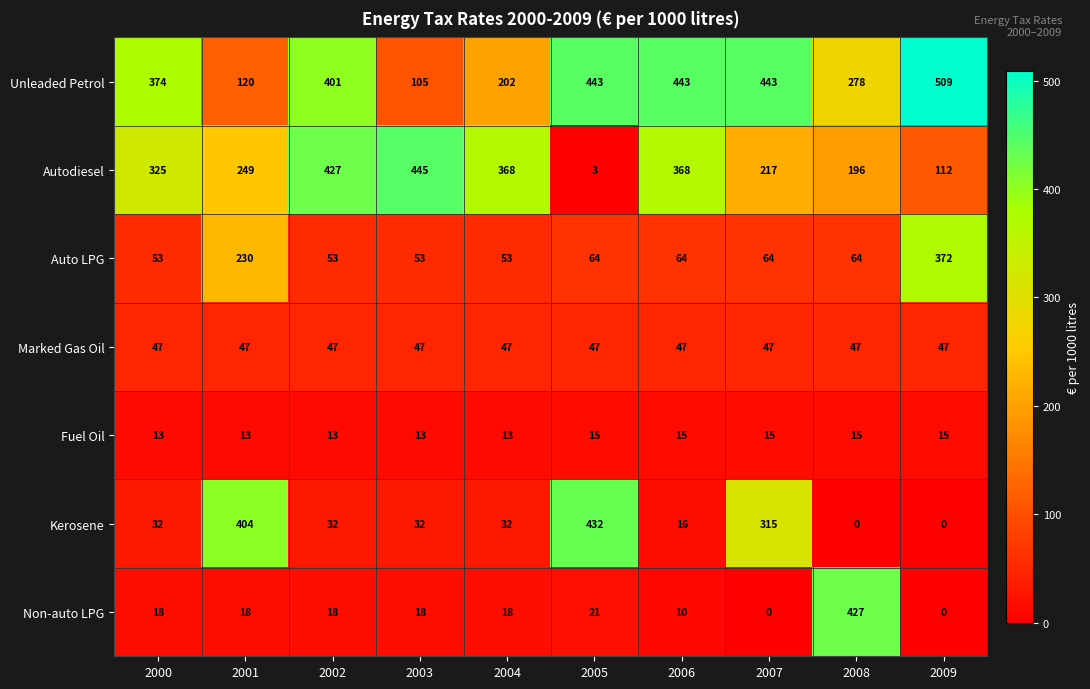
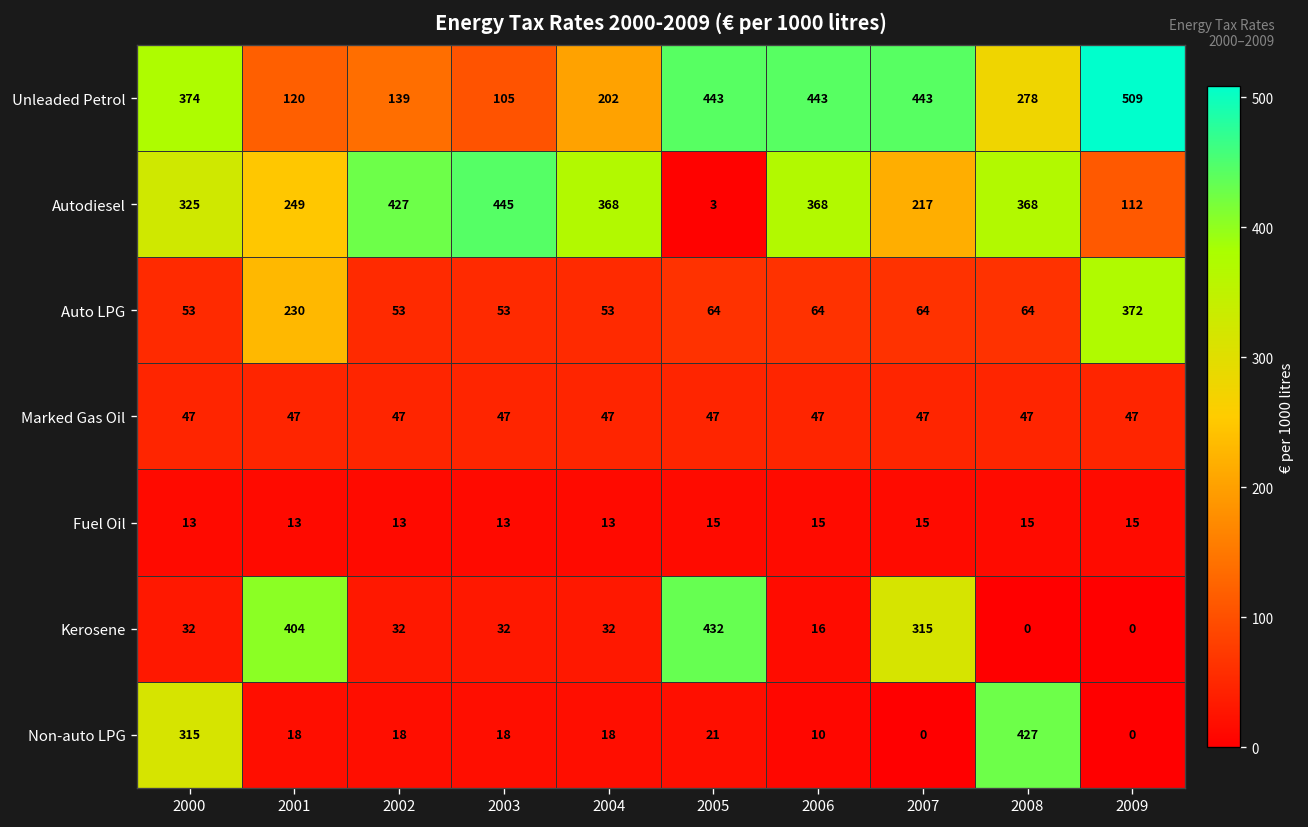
  {
    "Unleaded Petrol": {
      "2000": 374,
      "2001": 120,
-     "2002": 401,
+     "2002": 139,
      "2003": 105,
      "2004": 202,
      "2005": 443,
      "2006": 443,
      "2007": 443,
      "2008": 278,
      "2009": 509
    },
    "Autodiesel": {
      "2000": 325,
      "2001": 249,
      "2002": 427,
      "2003": 445,
      "2004": 368,
      "2005": 3,
      "2006": 368,
      "2007": 217,
-     "2008": 196,
+     "2008": 368,
      "2009": 112
    },
    "Auto LPG": {
      "2000": 53,
      "2001": 230,
      "2002": 53,
      "2003": 53,
      "2004": 53,
      "2005": 64,
      "2006": 64,
      "2007": 64,
      "2008": 64,
      "2009": 372
    },
    "Marked Gas Oil": {
      "2000": 47,
      "2001": 47,
      "2002": 47,
      "2003": 47,
      "2004": 47,
      "2005": 47,
      "2006": 47,
      "2007": 47,
      "2008": 47,
      "2009": 47
    },
    "Fuel Oil": {
      "2000": 13,
      "2001": 13,
      "2002": 13,
      "2003": 13,
      "2004": 13,
      "2005": 15,
      "2006": 15,
      "2007": 15,
      "2008": 15,
      "2009": 15
    },
    "Kerosene": {
      "2000": 32,
      "2001": 404,
      "2002": 32,
      "2003": 32,
      "2004": 32,
      "2005": 432,
      "2006": 16,
      "2007": 315,
      "2008": 0,
      "2009": 0
    },
    "Non-auto LPG": {
-     "2000": 18,
+     "2000": 315,
      "2001": 18,
      "2002": 18,
      "2003": 18,
      "2004": 18,
      "2005": 21,
      "2006": 10,
      "2007": 0,
      "2008": 427,
      "2009": 0
    }
  }
